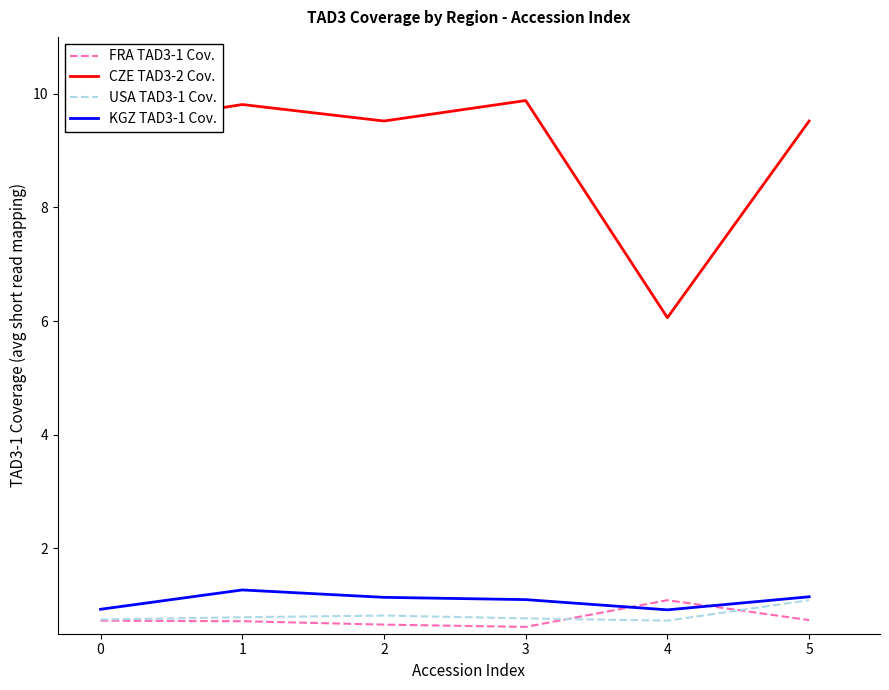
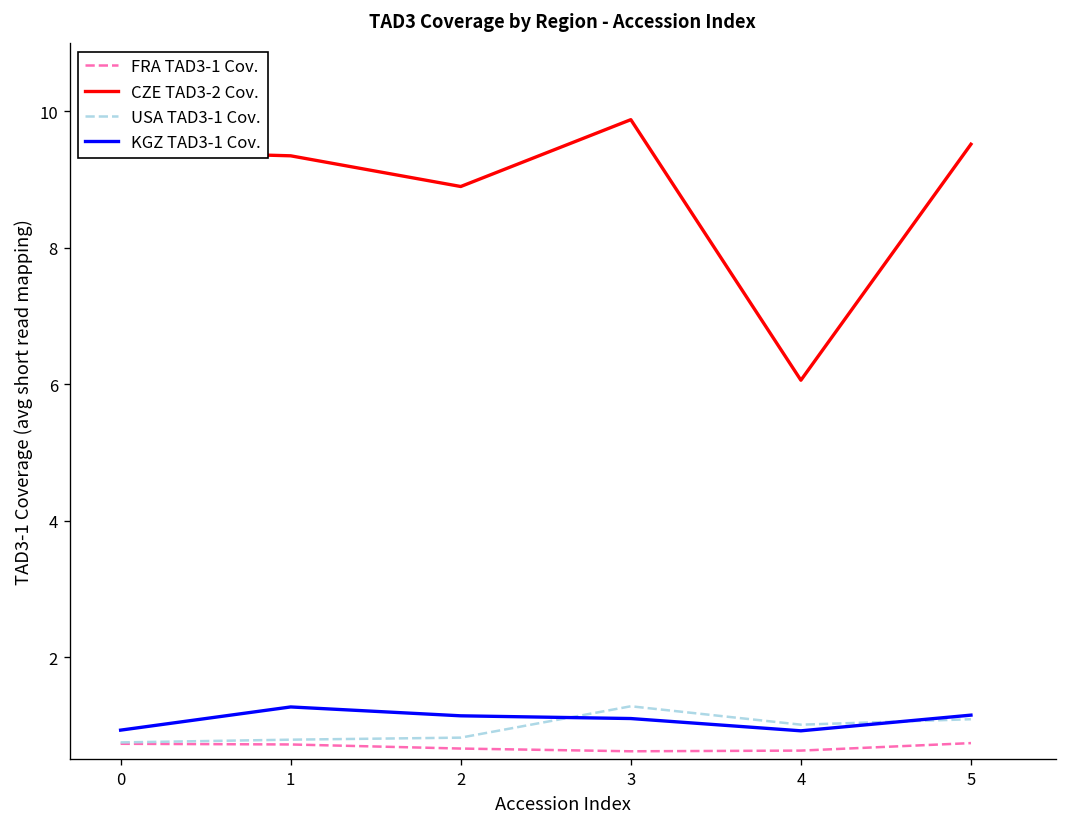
  {
    "FRA TAD3-1 Cov.": {
      "1": 0.7,
      "2": 0.7,
      "3": 0.6,
-     "4": 1.1,
+     "4": 0.6,
      "5": 0.7
    },
    "CZE TAD3-2 Cov.": {
-     "1": 9.8,
-     "2": 9.5,
+     "1": 9.4,
+     "2": 8.9,
      "3": 9.9,
      "4": 6.1,
      "5": 9.5
    },
    "USA TAD3-1 Cov.": {
      "1": 0.8,
      "2": 0.8,
-     "3": 0.8,
-     "4": 0.7,
+     "3": 1.3,
+     "4": 1.0,
      "5": 1.1
    },
    "KGZ TAD3-1 Cov.": {
      "0": 0.9,
      "1": 1.3,
      "2": 1.1,
      "3": 1.1,
      "4": 0.9,
      "5": 1.2
    }
  }
